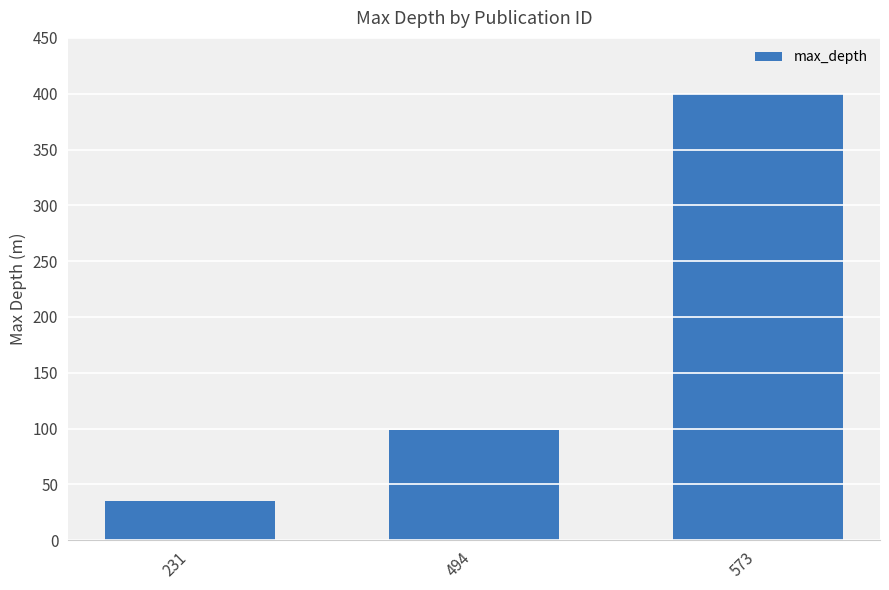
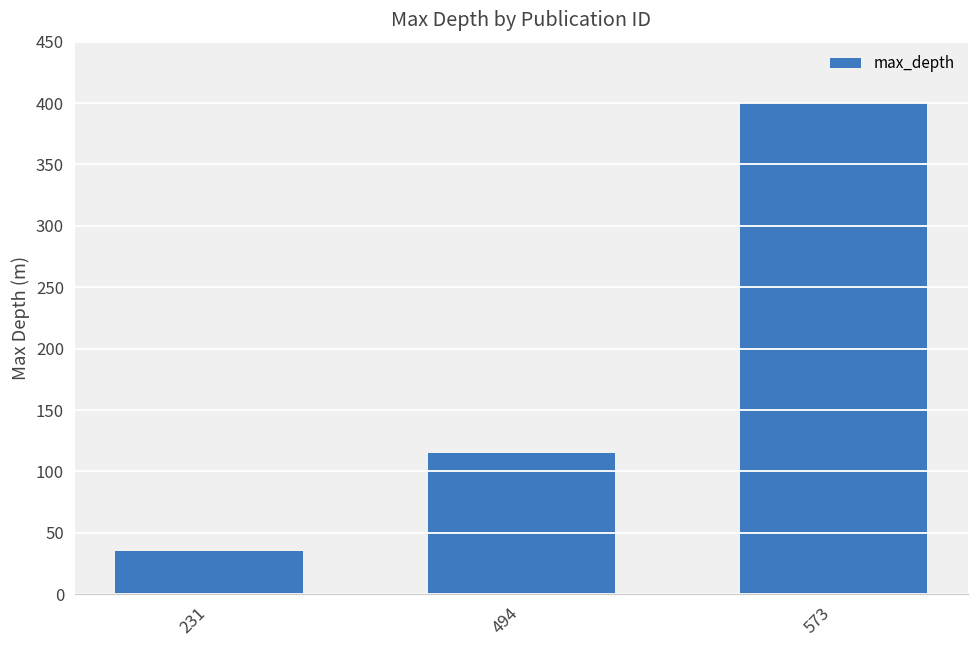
  {
    "231": 35,
-   "494": 99,
+   "494": 115,
    "573": 400
  }
